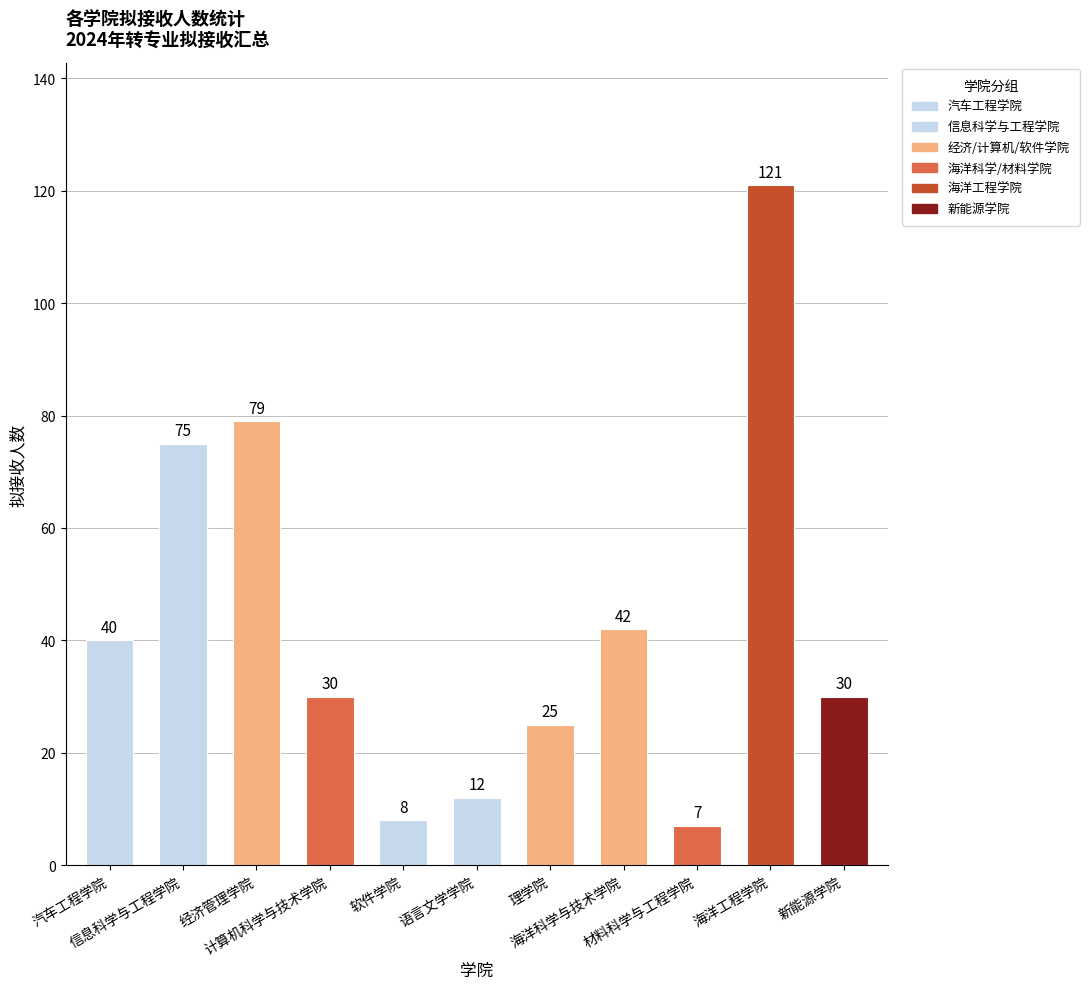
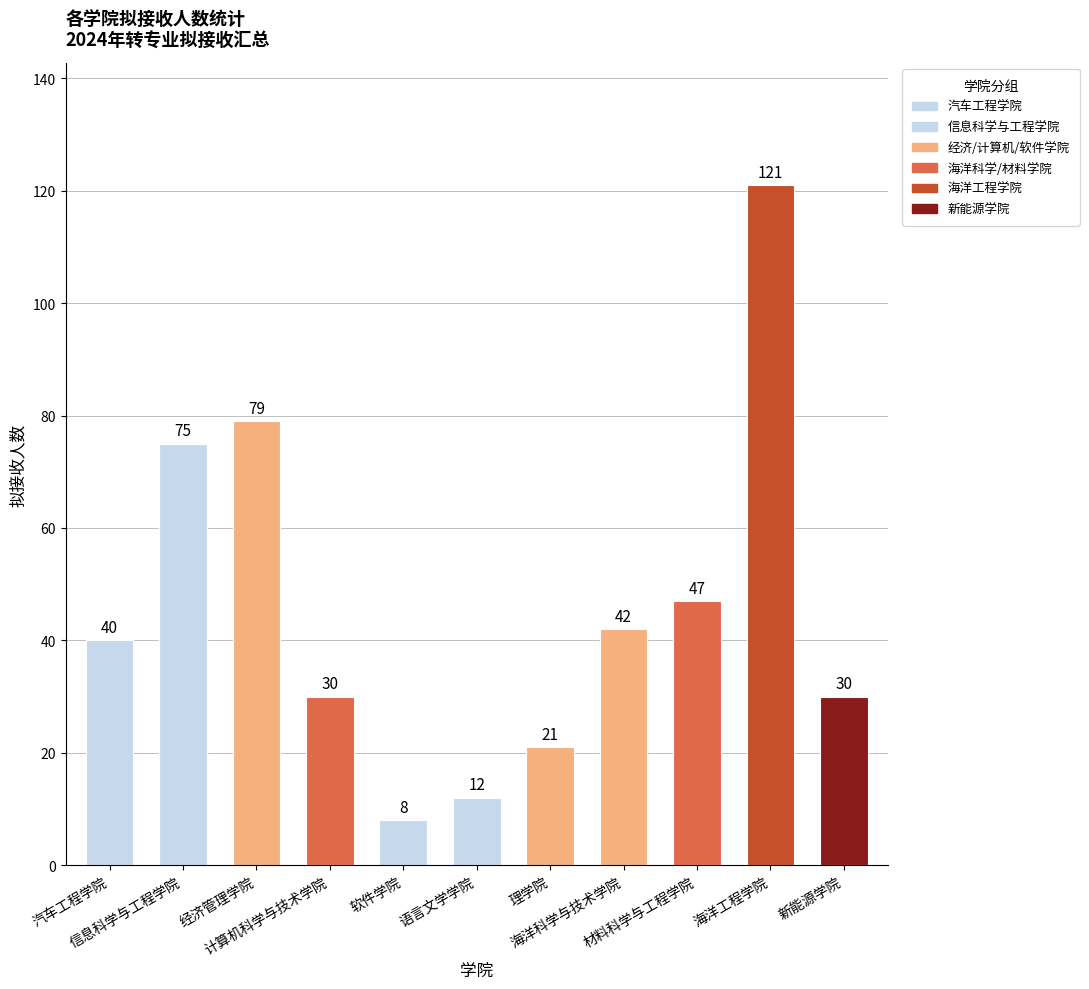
  {
    "汽车工程学院": 40,
    "信息科学与工程学院": 75,
    "经济管理学院": 79,
    "计算机科学与技术学院": 30,
    "软件学院": 8,
    "语言文学学院": 12,
-   "理学院": 25,
+   "理学院": 21,
    "海洋科学与技术学院": 42,
-   "材料科学与工程学院": 7,
+   "材料科学与工程学院": 47,
    "海洋工程学院": 121,
    "新能源学院": 30
  }
